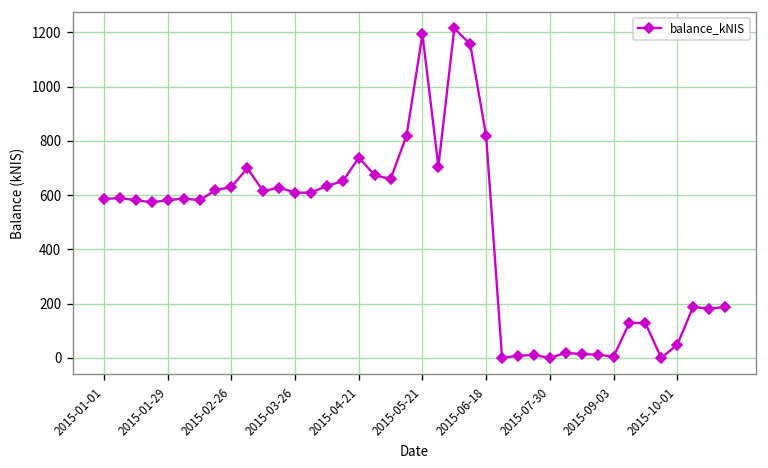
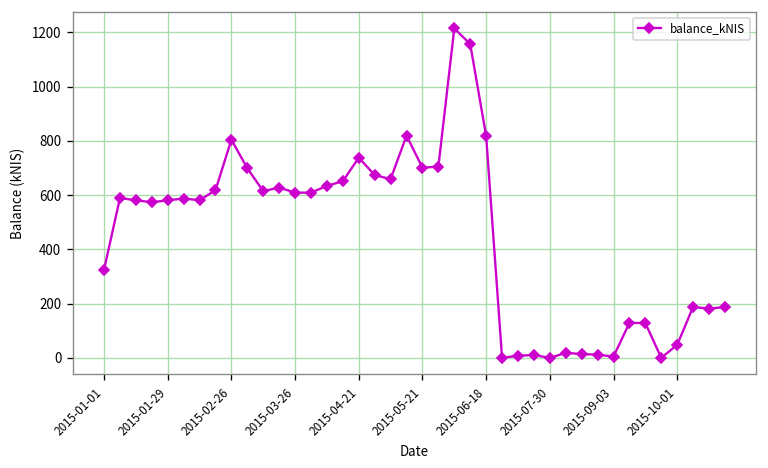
  {
-   "2015-01-01": 590,
+   "2015-01-01": 330,
    "2015-01-29": 580,
-   "2015-02-26": 630,
+   "2015-02-26": 800,
    "2015-03-26": 610,
    "2015-04-21": 740,
-   "2015-05-21": 1190,
+   "2015-05-21": 700,
    "2015-06-18": 820,
    "2015-07-30": 0,
    "2015-09-03": 0,
    "2015-10-01": 50
  }
